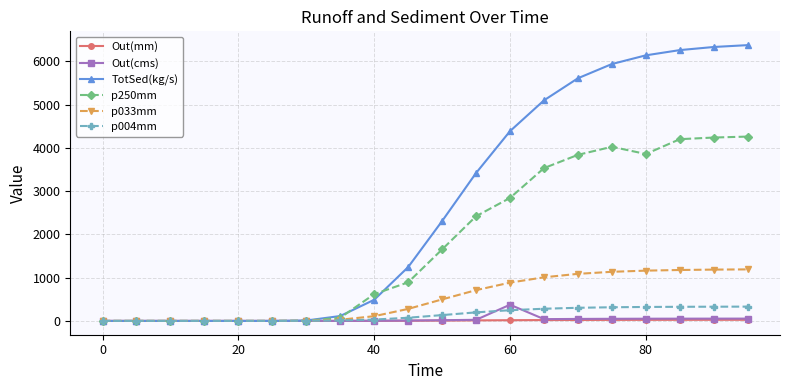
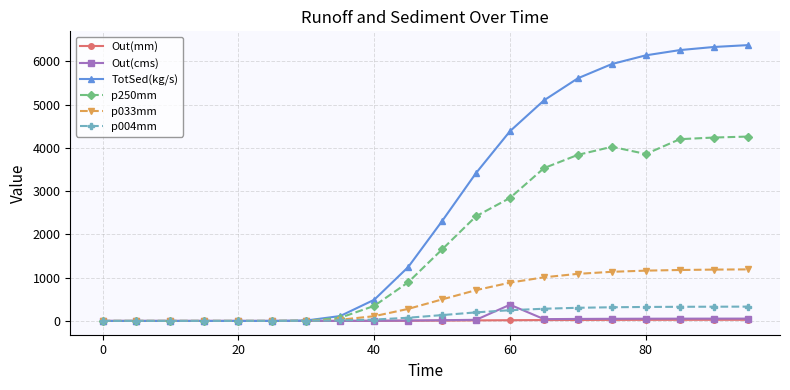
  {
    "Out(cms)": {
      "60": 400
    },
    "p250mm": {
-     "40": 600,
+     "40": 300,
      "60": 2800,
      "80": 3900
    }
  }
